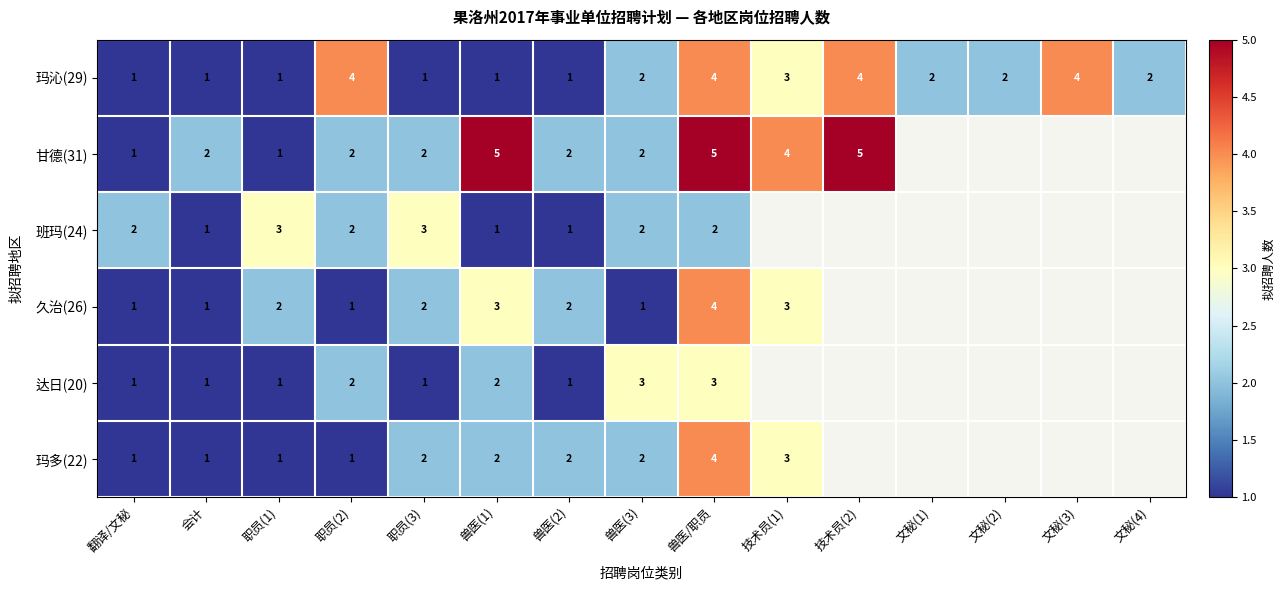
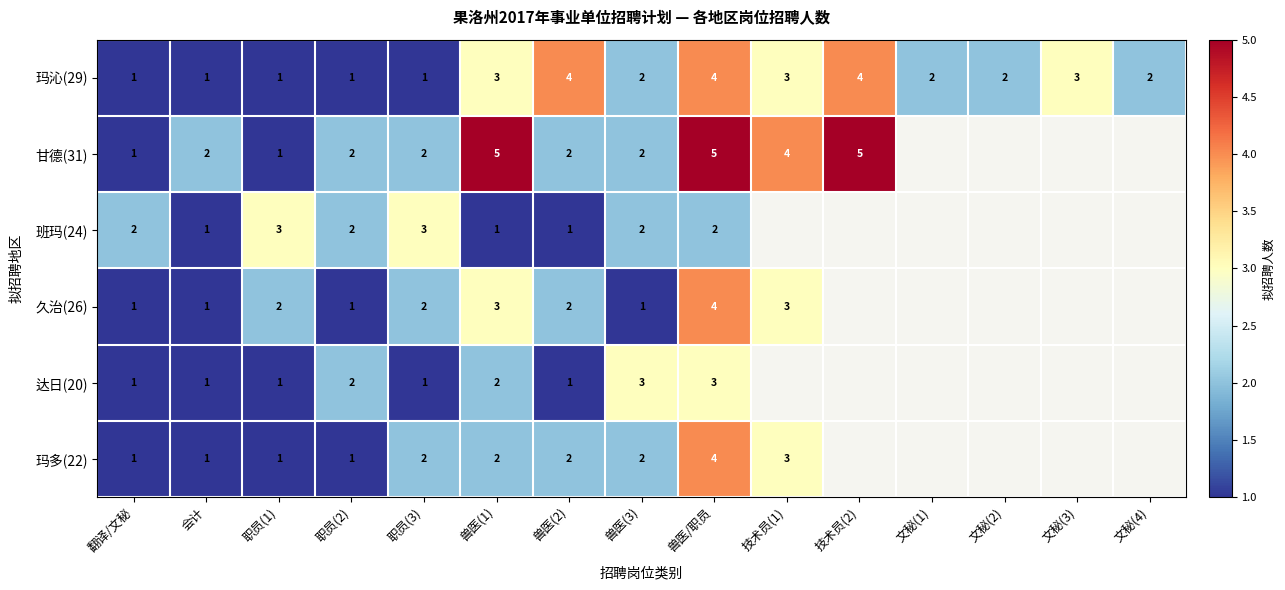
  {
    "玛沁(29)": {
      "翻译/文秘": 1,
      "会计": 1,
      "职员(1)": 1,
-     "职员(2)": 4,
+     "职员(2)": 1,
      "职员(3)": 1,
-     "兽医(1)": 1,
-     "兽医(2)": 1,
+     "兽医(1)": 3,
+     "兽医(2)": 4,
      "兽医(3)": 2,
      "兽医/职员": 4,
      "技术员(1)": 3,
      "技术员(2)": 4,
      "文秘(1)": 2,
      "文秘(2)": 2,
-     "文秘(3)": 4,
+     "文秘(3)": 3,
      "文秘(4)": 2
    },
    "甘德(31)": {
      "翻译/文秘": 1,
      "会计": 2,
      "职员(1)": 1,
      "职员(2)": 2,
      "职员(3)": 2,
      "兽医(1)": 5,
      "兽医(2)": 2,
      "兽医(3)": 2,
      "兽医/职员": 5,
      "技术员(1)": 4,
      "技术员(2)": 5
    },
    "班玛(24)": {
      "翻译/文秘": 2,
      "会计": 1,
      "职员(1)": 3,
      "职员(2)": 2,
      "职员(3)": 3,
      "兽医(1)": 1,
      "兽医(2)": 1,
      "兽医(3)": 2,
      "兽医/职员": 2
    },
    "久治(26)": {
      "翻译/文秘": 1,
      "会计": 1,
      "职员(1)": 2,
      "职员(2)": 1,
      "职员(3)": 2,
      "兽医(1)": 3,
      "兽医(2)": 2,
      "兽医(3)": 1,
      "兽医/职员": 4,
      "技术员(1)": 3
    },
    "达日(20)": {
      "翻译/文秘": 1,
      "会计": 1,
      "职员(1)": 1,
      "职员(2)": 2,
      "职员(3)": 1,
      "兽医(1)": 2,
      "兽医(2)": 1,
      "兽医(3)": 3,
      "兽医/职员": 3
    },
    "玛多(22)": {
      "翻译/文秘": 1,
      "会计": 1,
      "职员(1)": 1,
      "职员(2)": 1,
      "职员(3)": 2,
      "兽医(1)": 2,
      "兽医(2)": 2,
      "兽医(3)": 2,
      "兽医/职员": 4,
      "技术员(1)": 3
    }
  }
